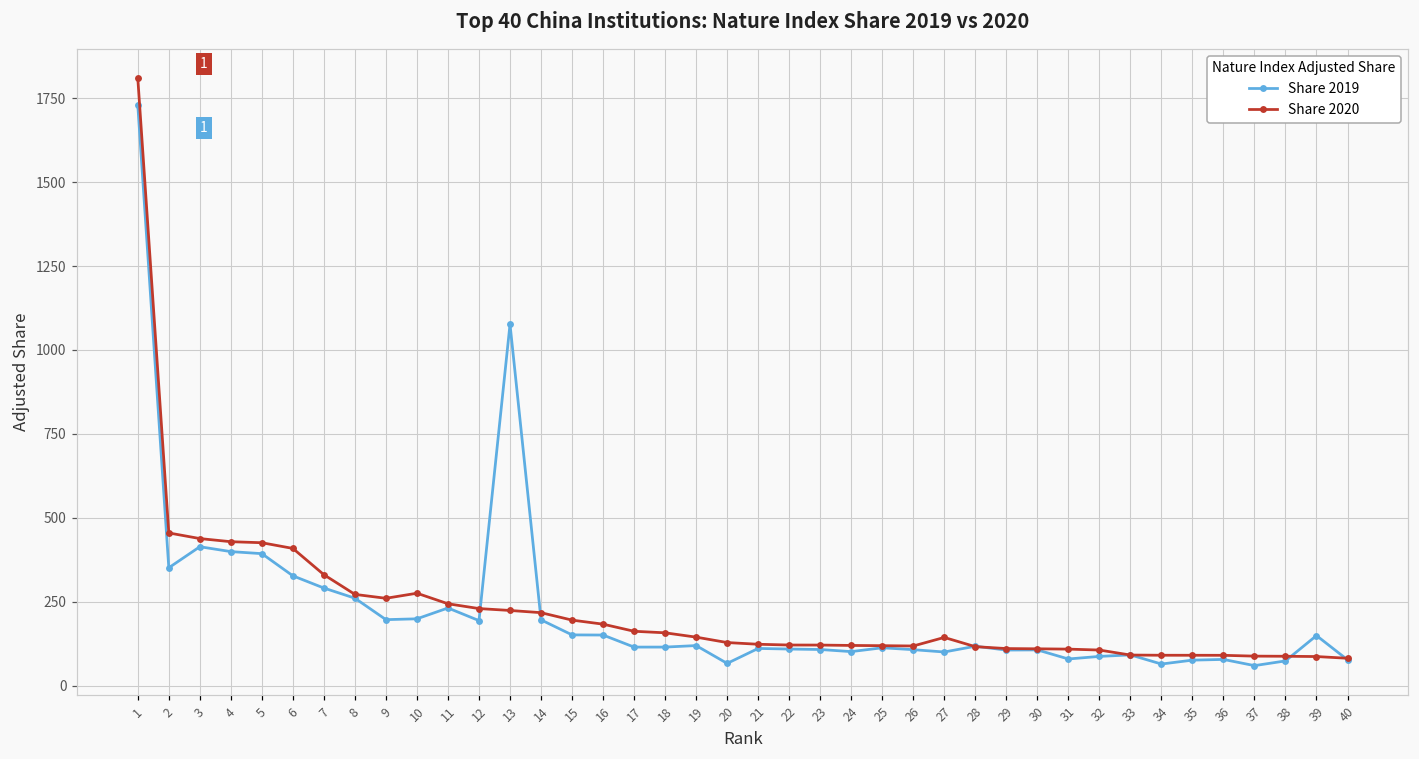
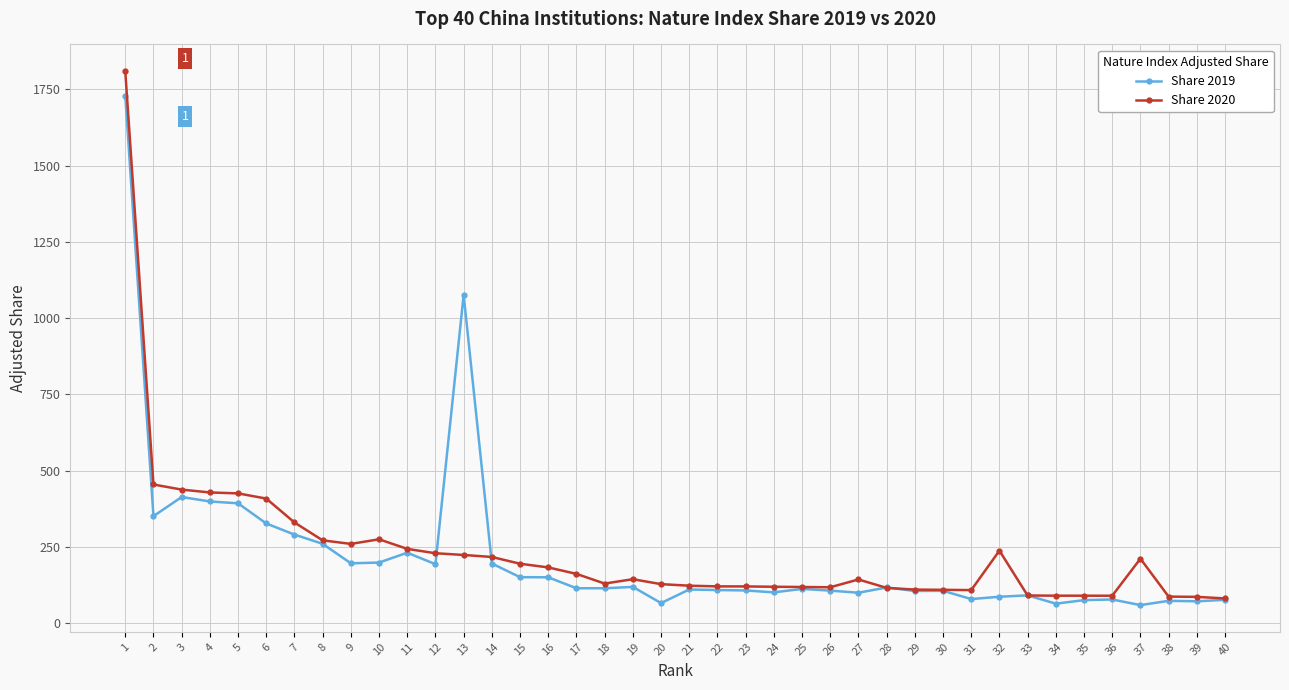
  {
    "Share 2019": {
      "1": 1730,
      "2": 350,
      "3": 410,
      "4": 400,
      "5": 390,
      "6": 330,
      "7": 290,
      "8": 260,
      "9": 200,
      "10": 200,
      "11": 230,
      "12": 190,
      "13": 1080,
      "14": 200,
      "15": 150,
      "16": 150,
      "17": 110,
      "18": 110,
      "19": 120,
      "20": 70,
      "21": 110,
      "22": 110,
      "23": 110,
      "24": 100,
      "26": 110,
      "27": 100,
      "31": 80,
      "32": 90,
      "34": 60,
      "35": 80,
      "36": 80,
      "37": 60,
      "38": 70,
-     "39": 150
+     "39": 70
    },
    "Share 2020": {
      "1": 1810,
      "2": 450,
      "3": 440,
      "4": 430,
      "5": 430,
      "6": 410,
      "7": 330,
      "8": 270,
      "9": 260,
      "10": 280,
      "11": 240,
      "12": 230,
      "13": 220,
      "14": 220,
      "15": 190,
      "16": 180,
      "17": 160,
-     "18": 160,
+     "18": 130,
      "19": 140,
      "20": 130,
      "21": 120,
      "22": 120,
      "23": 120,
      "24": 120,
      "26": 120,
      "27": 140,
      "31": 110,
-     "32": 110,
+     "32": 240,
      "34": 90,
      "35": 90,
      "36": 90,
-     "37": 90,
+     "37": 210,
      "38": 90,
      "39": 90
    }
  }
